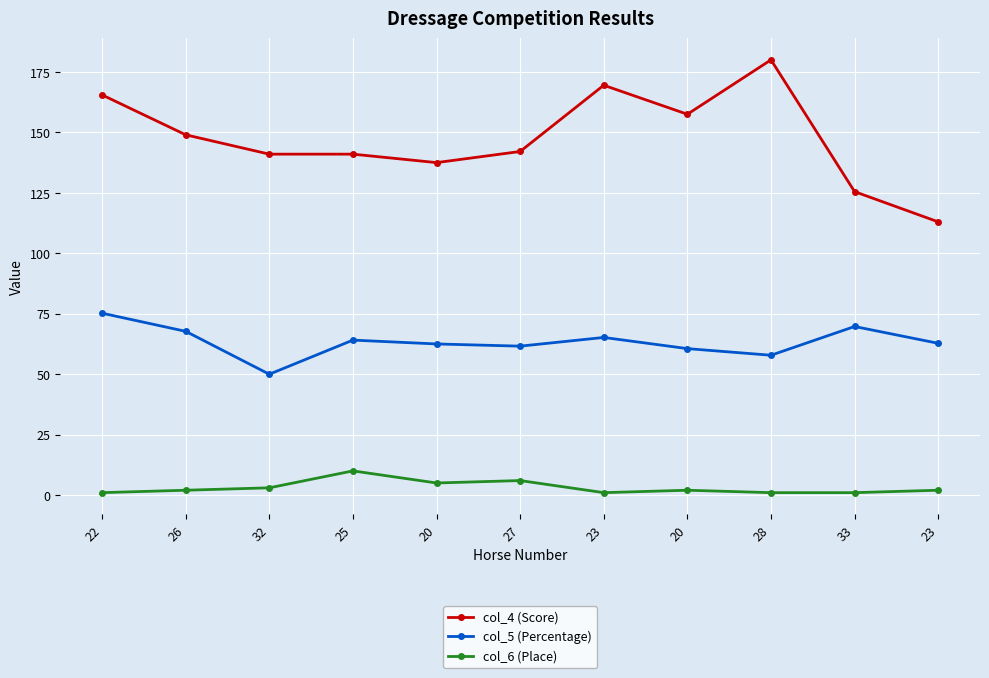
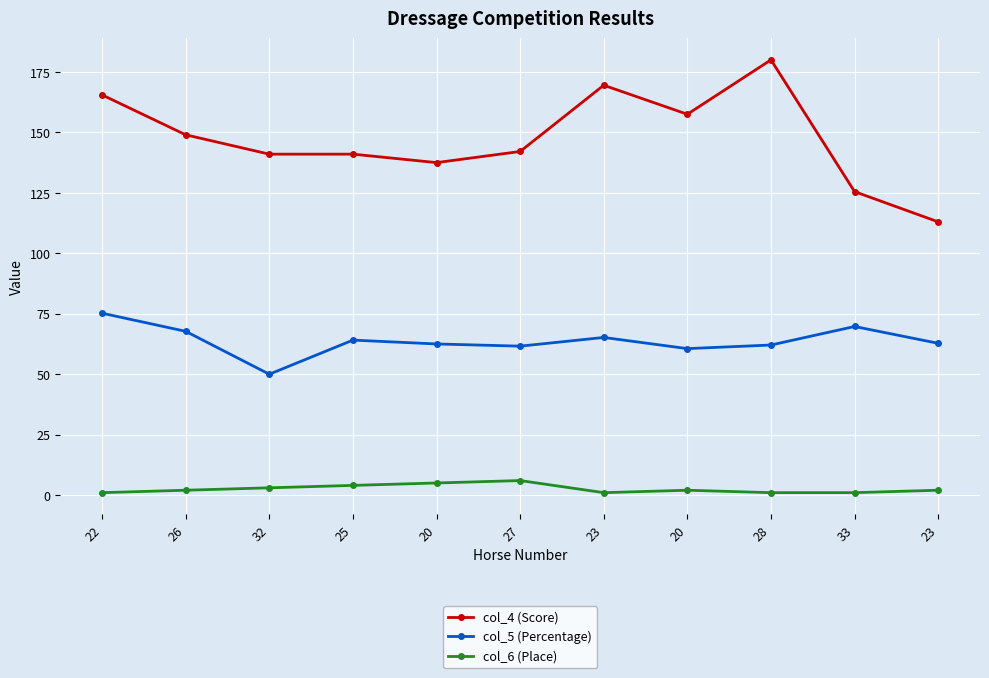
  {
    "col_4 (Score)": {
      "22": 166,
      "26": 149,
      "32": 141,
      "25": 141,
      "27": 142,
      "28": 180,
      "33": 126
    },
    "col_5 (Percentage)": {
      "22": 75,
      "26": 68,
      "32": 50,
      "25": 64,
      "27": 62,
-     "28": 58,
+     "28": 62,
      "33": 70
    },
    "col_6 (Place)": {
      "22": 1,
      "26": 2,
      "32": 3,
-     "25": 10,
+     "25": 4,
      "27": 6,
      "28": 1,
      "33": 1
    }
  }
